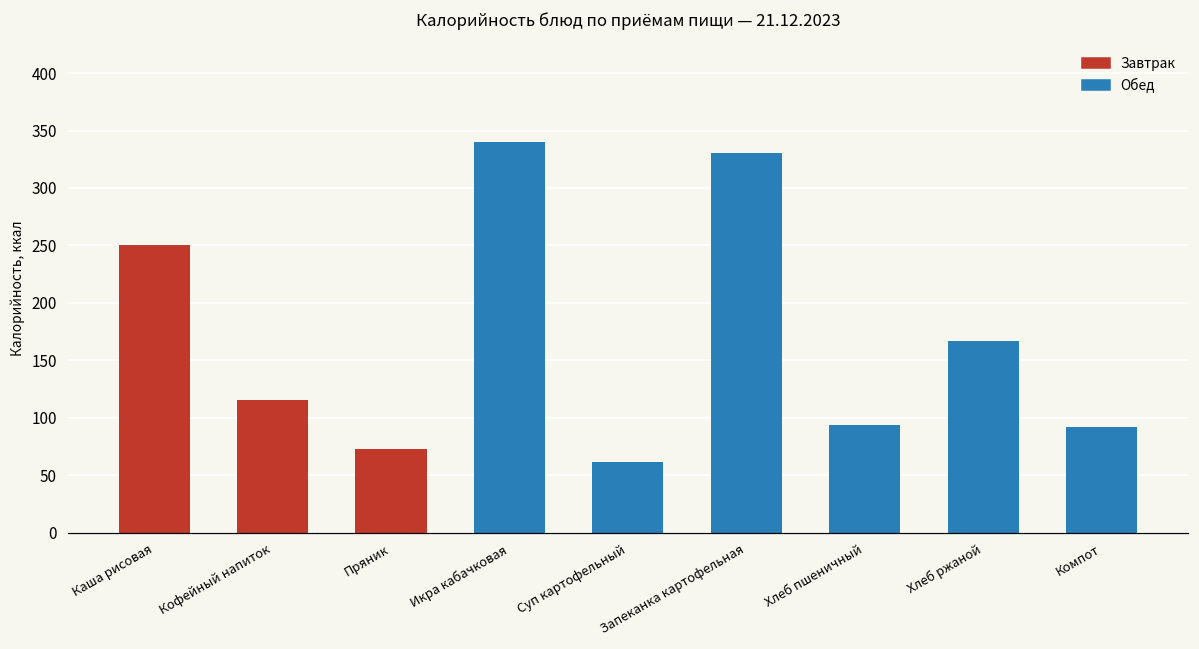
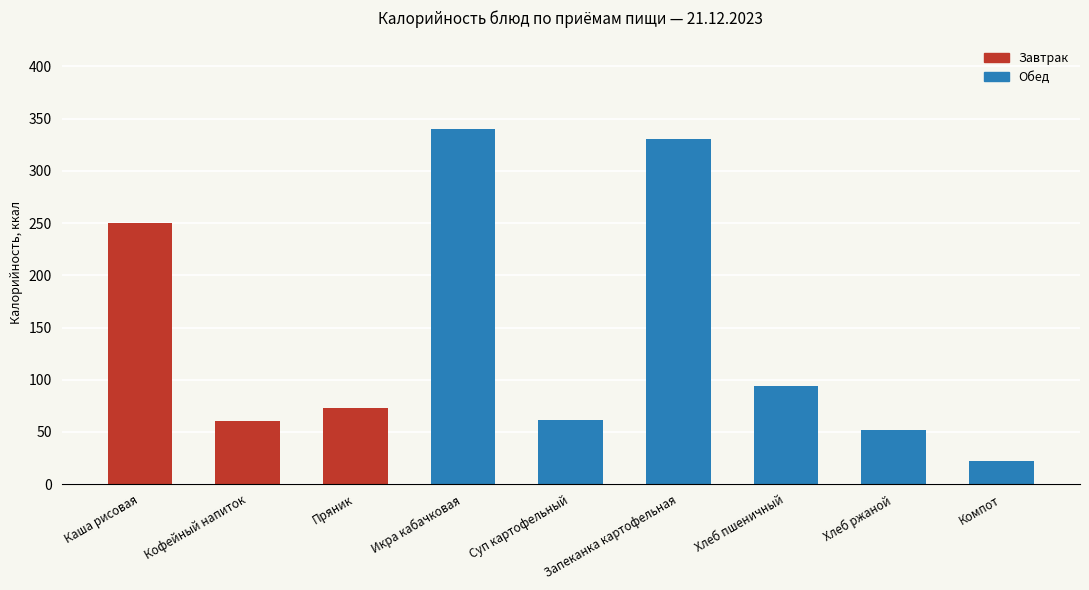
  {
    "Каша рисовая": 250,
-   "Кофейный напиток": 115,
+   "Кофейный напиток": 60,
    "Пряник": 73,
    "Икра кабачковая": 340,
    "Суп картофельный": 62,
    "Запеканка картофельная": 330,
    "Хлеб пшеничный": 94,
-   "Хлеб ржаной": 167,
-   "Компот": 92
+   "Хлеб ржаной": 52,
+   "Компот": 22
  }
